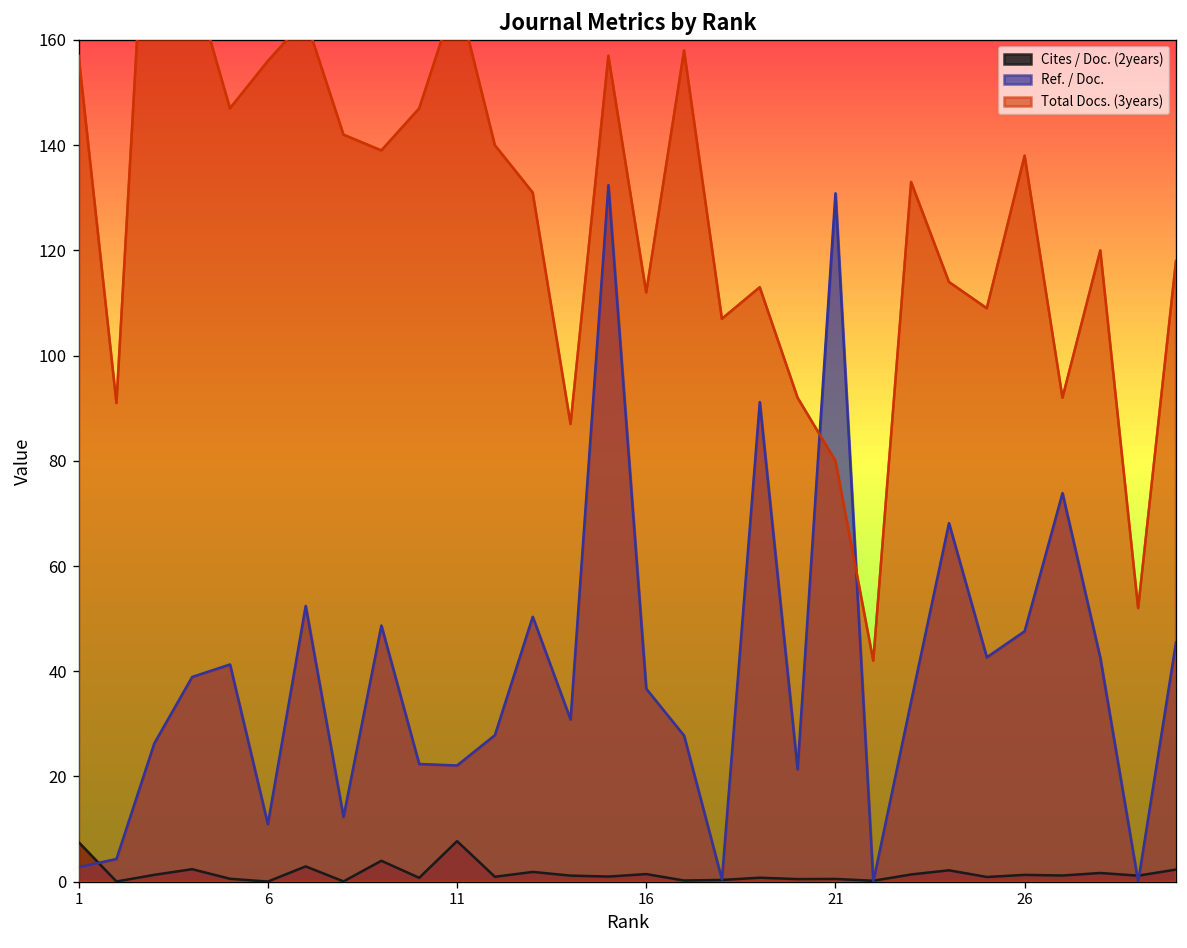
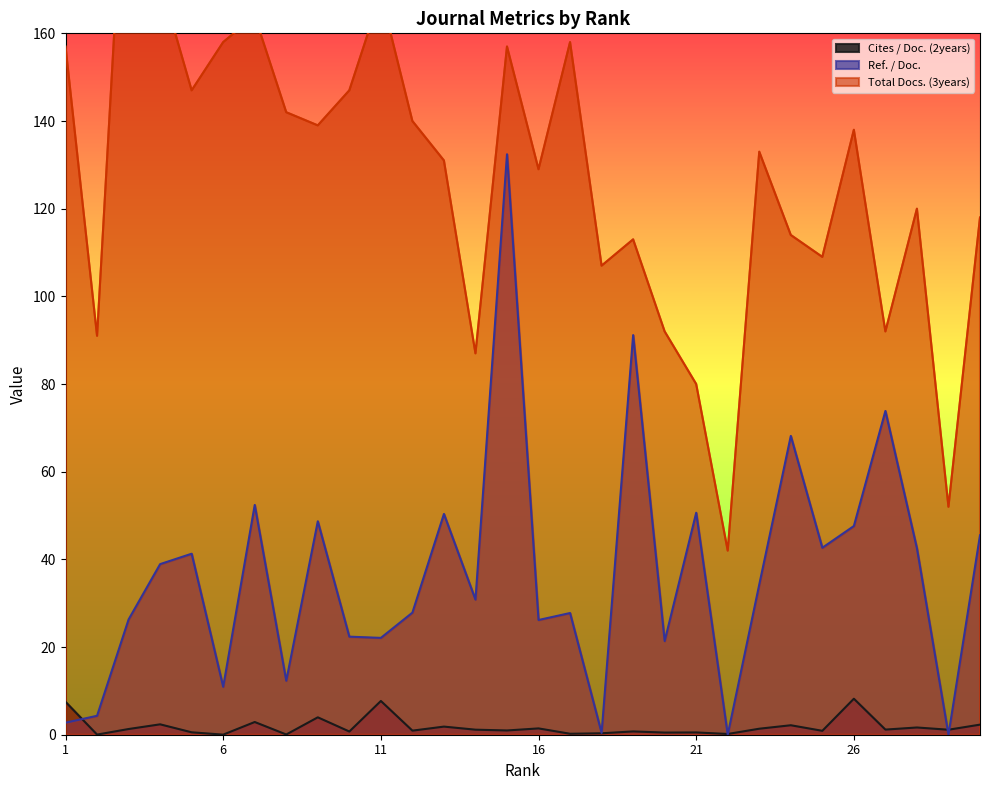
  {
    "Cites / Doc. (2years)": {
      "1": 8,
      "6": 0,
      "11": 8,
      "16": 1,
      "21": 1,
-     "26": 1
+     "26": 8
    },
    "Ref. / Doc.": {
      "1": 3,
      "6": 11,
      "11": 22,
-     "16": 37,
-     "21": 131,
+     "16": 26,
+     "21": 51,
      "26": 48
    },
    "Total Docs. (3years)": {
      "1": 157,
-     "6": 156,
-     "16": 112,
+     "6": 158,
+     "16": 129,
      "21": 80,
      "26": 138
    }
  }
